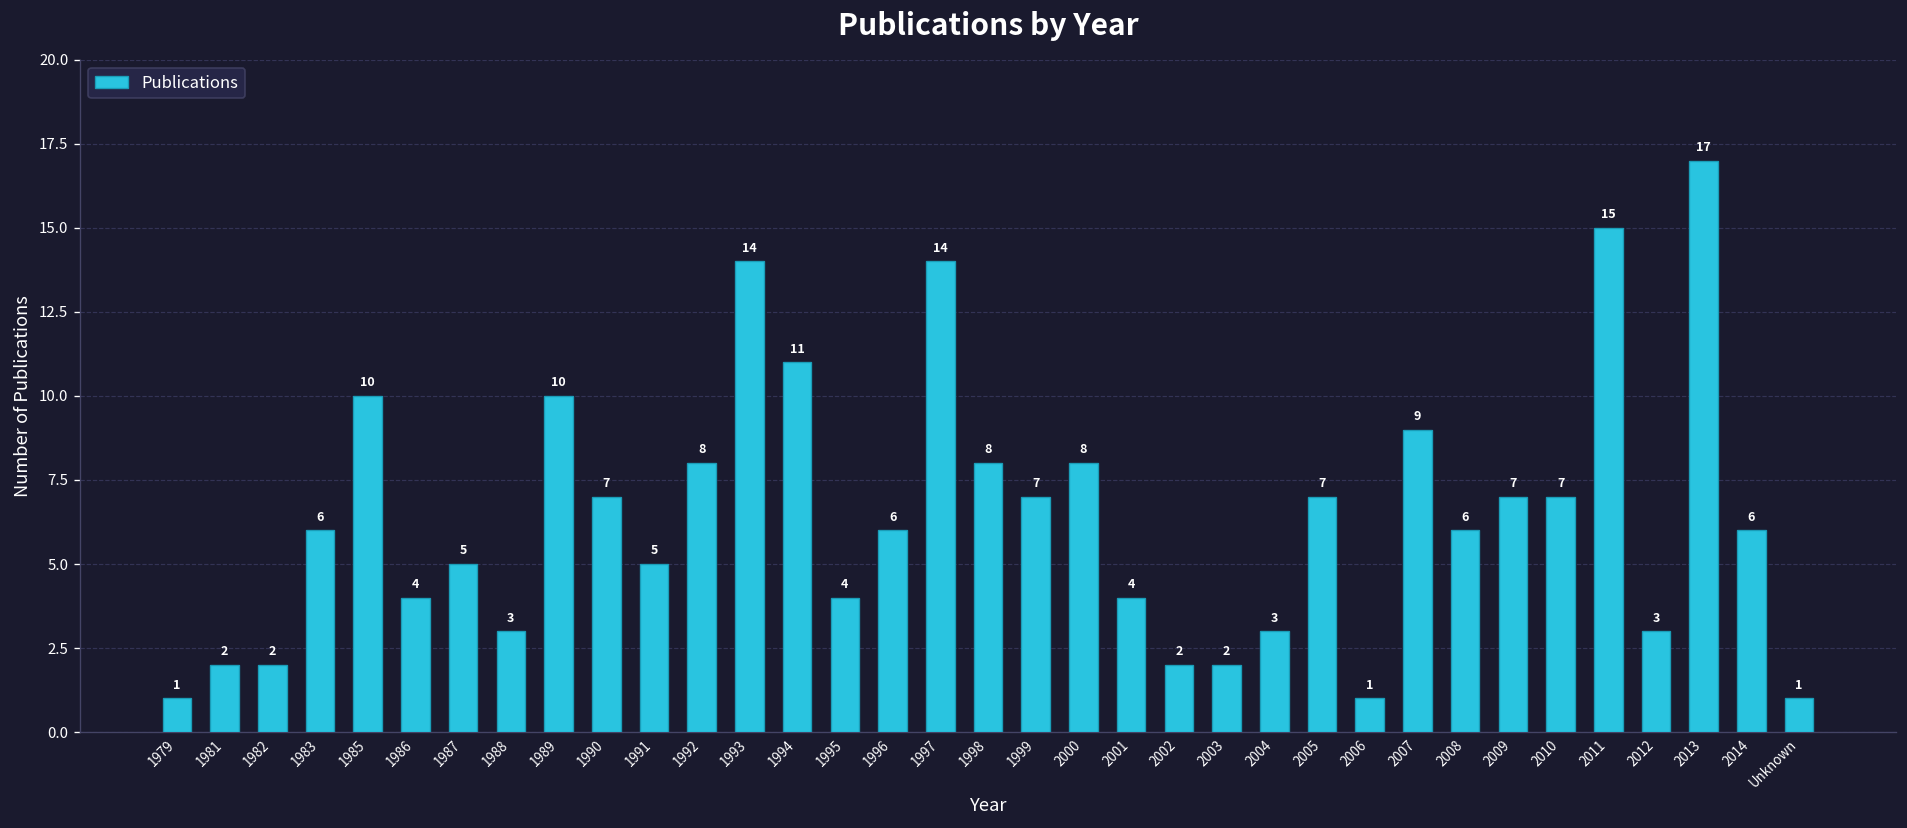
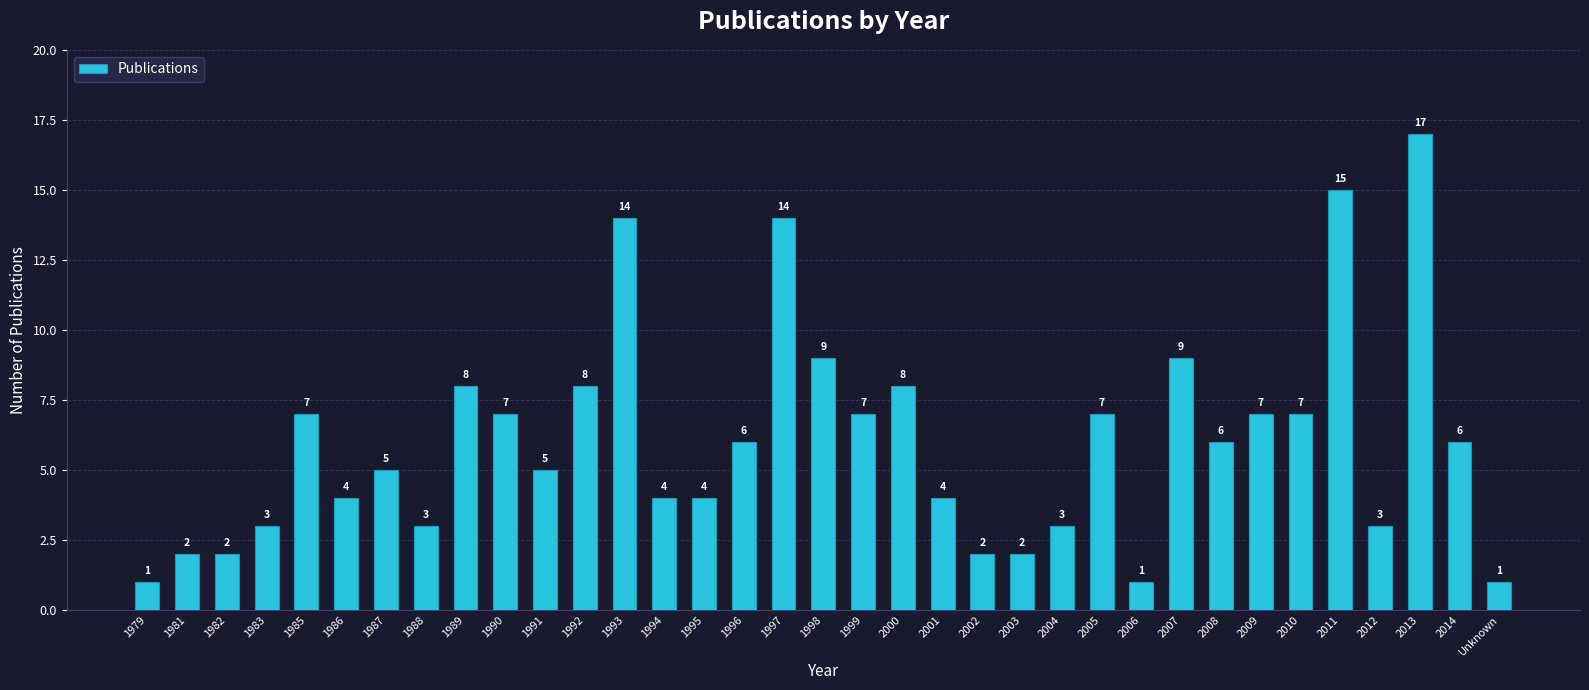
  {
    "1979": 1,
    "1981": 2,
    "1982": 2,
-   "1983": 6,
-   "1985": 10,
+   "1983": 3,
+   "1985": 7,
    "1986": 4,
    "1987": 5,
    "1988": 3,
-   "1989": 10,
+   "1989": 8,
    "1990": 7,
    "1991": 5,
    "1992": 8,
    "1993": 14,
-   "1994": 11,
+   "1994": 4,
    "1995": 4,
    "1996": 6,
    "1997": 14,
-   "1998": 8,
+   "1998": 9,
    "1999": 7,
    "2000": 8,
    "2001": 4,
    "2002": 2,
    "2003": 2,
    "2004": 3,
    "2005": 7,
    "2006": 1,
    "2007": 9,
    "2008": 6,
    "2009": 7,
    "2010": 7,
    "2011": 15,
    "2012": 3,
    "2013": 17,
    "2014": 6,
    "Unknown": 1
  }
